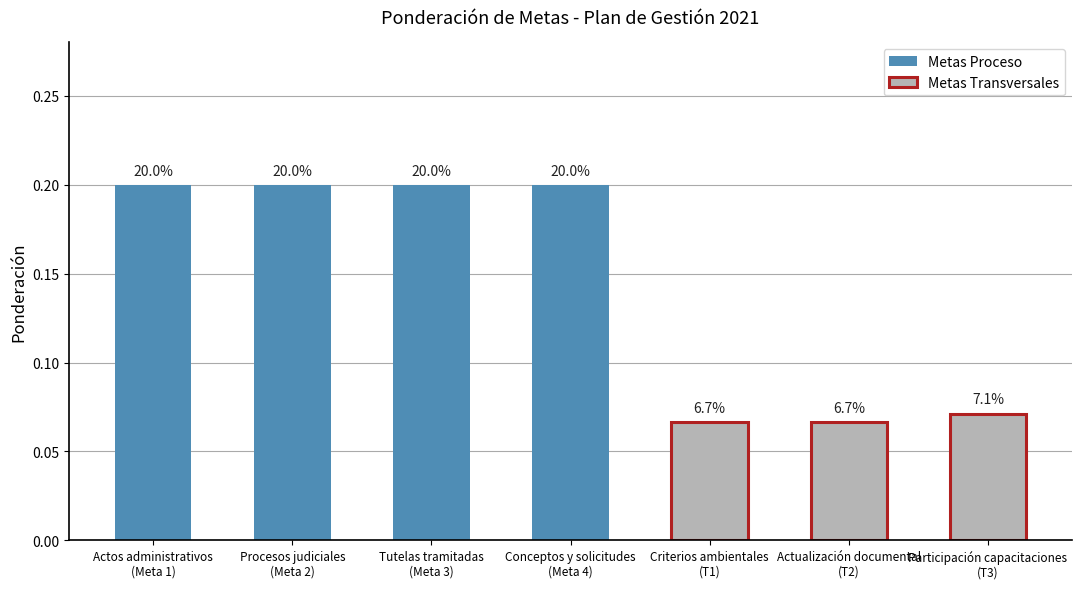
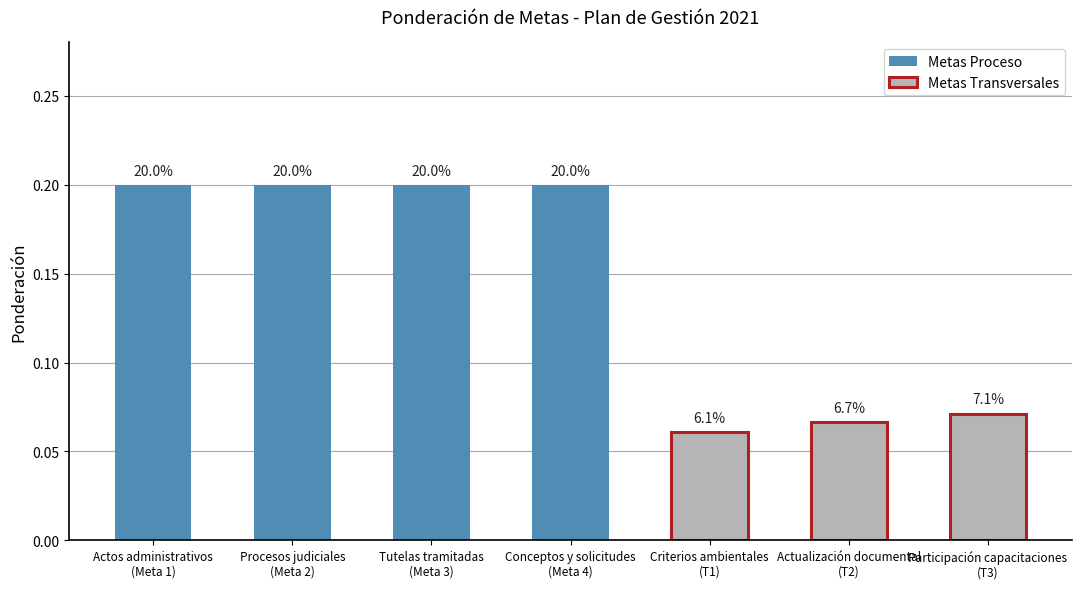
  {
    "Actos administrativos (Meta 1)": "20.0%",
    "Procesos judiciales (Meta 2)": "20.0%",
    "Tutelas tramitadas (Meta 3)": "20.0%",
    "Conceptos y solicitudes (Meta 4)": "20.0%",
-   "Criterios ambientales (T1)": "6.7%",
+   "Criterios ambientales (T1)": "6.1%",
    "Actualización documental (T2)": "6.7%",
    "Participación capacitaciones (T3)": "7.1%"
  }
